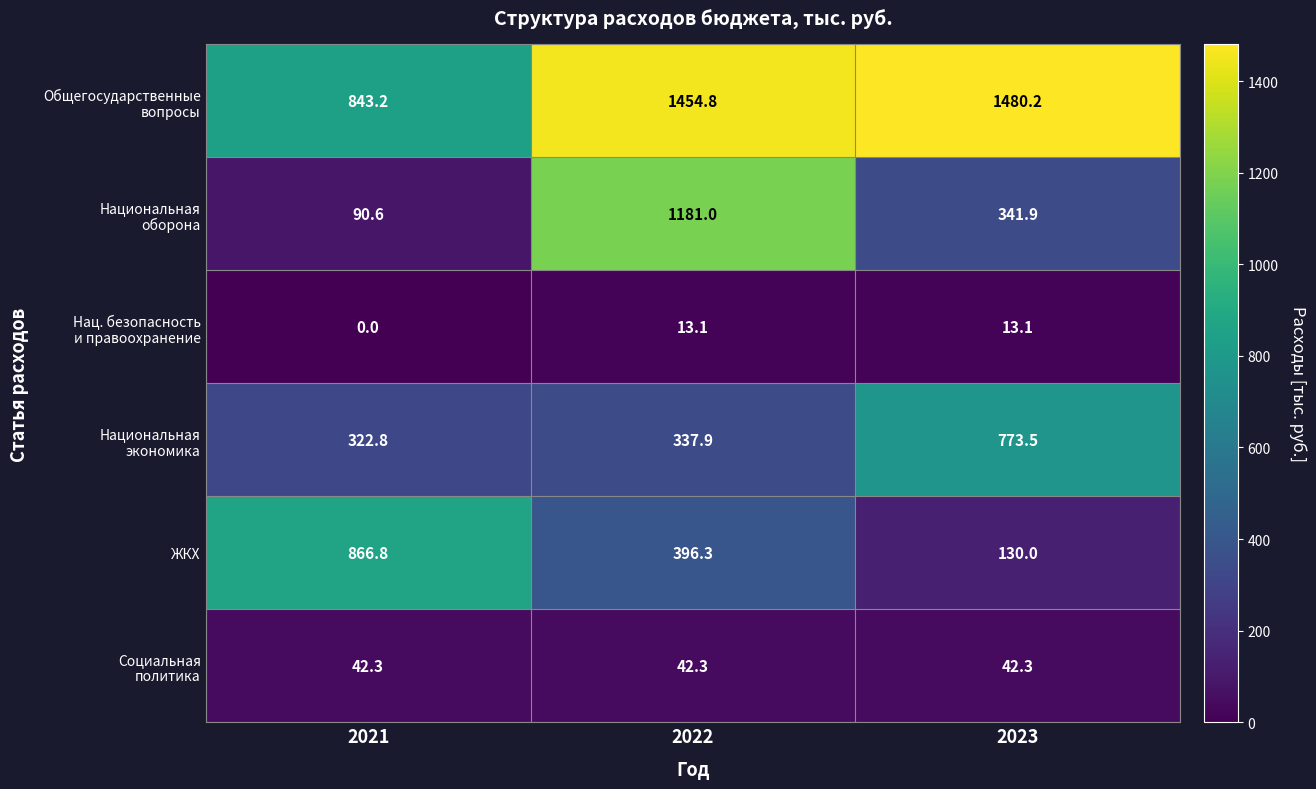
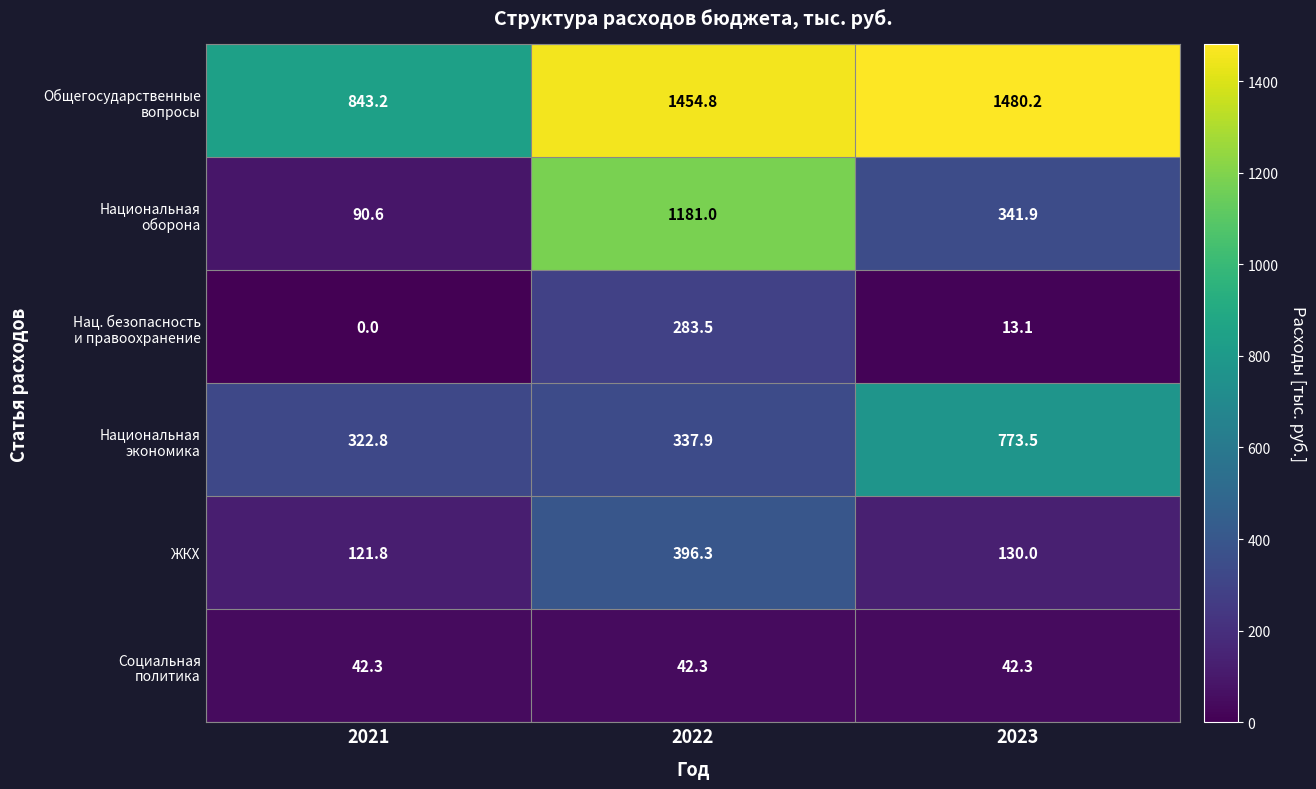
  {
    "Общегосударственные вопросы": {
      "2021": 843.2,
      "2022": 1454.8,
      "2023": 1480.2
    },
    "Национальная оборона": {
      "2021": 90.6,
      "2022": 1181.0,
      "2023": 341.9
    },
    "Нац. безопасность и правоохранение": {
      "2021": 0.0,
-     "2022": 13.1,
+     "2022": 283.5,
      "2023": 13.1
    },
    "Национальная экономика": {
      "2021": 322.8,
      "2022": 337.9,
      "2023": 773.5
    },
    "ЖКХ": {
-     "2021": 866.8,
+     "2021": 121.8,
      "2022": 396.3,
      "2023": 130.0
    },
    "Социальная политика": {
      "2021": 42.3,
      "2022": 42.3,
      "2023": 42.3
    }
  }
